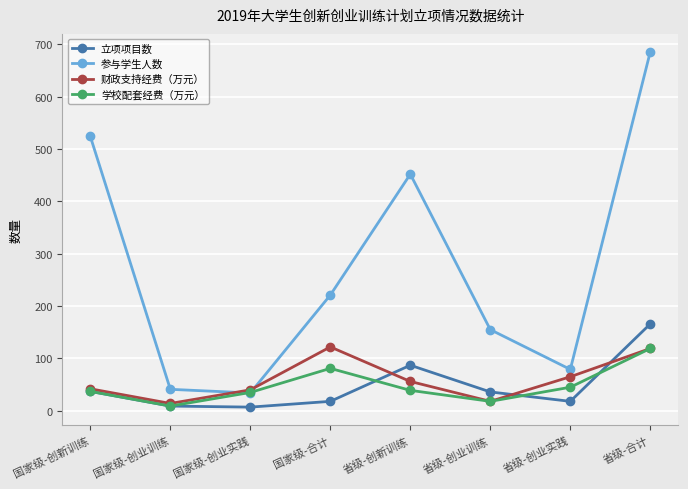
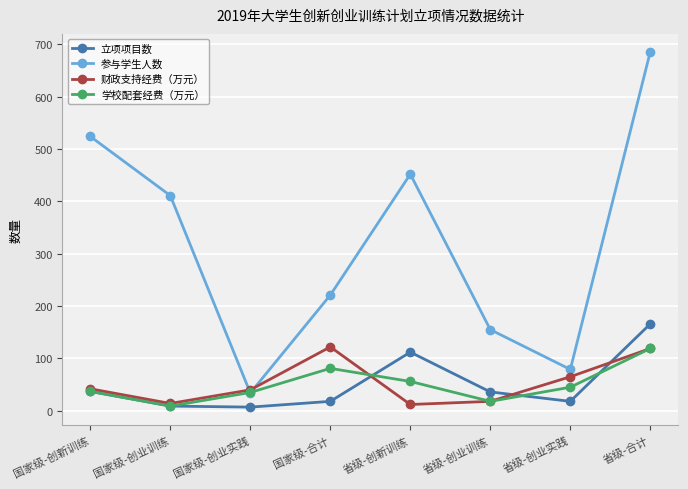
  {
    "立项项目数": {
      "国家级-创业实践": 10,
      "国家级-合计": 20,
-     "省级-创新训练": 90,
+     "省级-创新训练": 110,
      "省级-创业训练": 40,
      "省级-创业实践": 20,
      "省级-合计": 170
    },
    "参与学生人数": {
      "国家级-创新训练": 520,
-     "国家级-创业训练": 40,
+     "国家级-创业训练": 410,
      "国家级-合计": 220,
      "省级-创新训练": 450,
      "省级-创业训练": 160,
      "省级-创业实践": 80,
      "省级-合计": 690
    },
    "财政支持经费（万元）": {
      "国家级-创新训练": 40,
      "国家级-创业训练": 10,
      "国家级-创业实践": 40,
      "国家级-合计": 120,
-     "省级-创新训练": 60,
+     "省级-创新训练": 10,
      "省级-创业实践": 70
    },
    "学校配套经费（万元）": {
      "国家级-合计": 80,
-     "省级-创新训练": 40,
+     "省级-创新训练": 60,
      "省级-创业实践": 50
    }
  }
